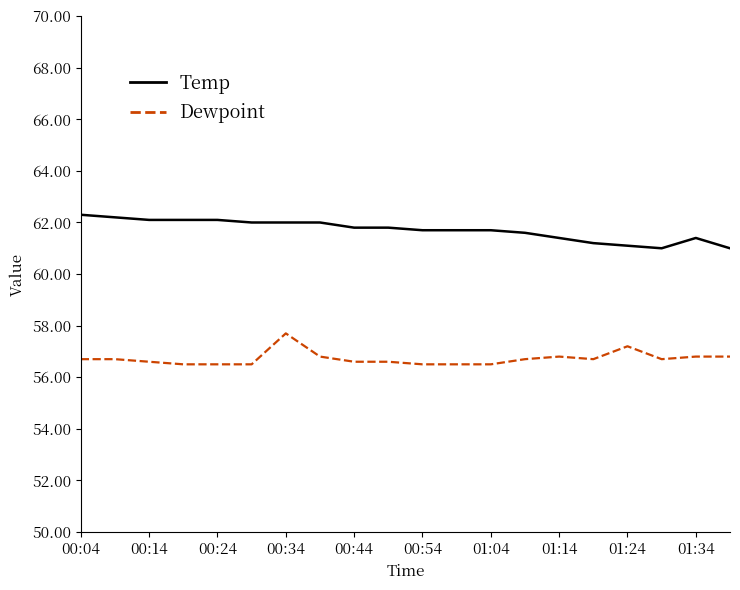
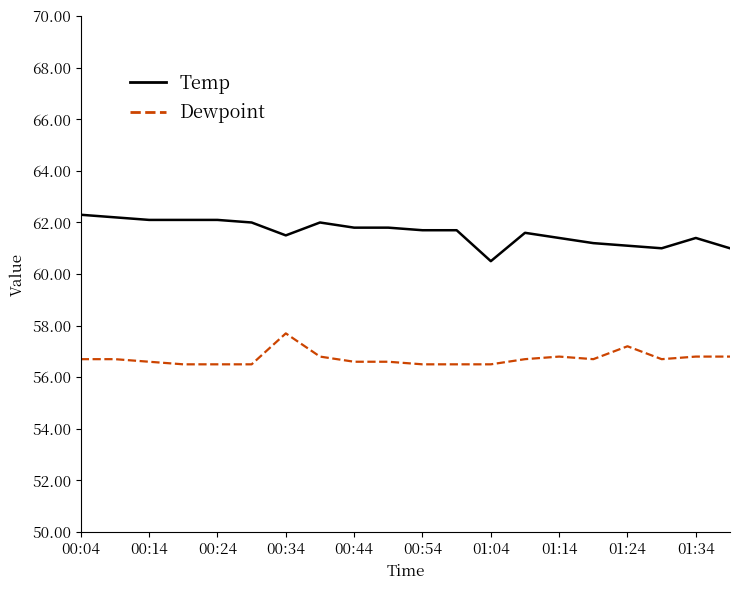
  {
    "Temp": {
      "00:04": 62.3,
      "00:14": 62.1,
      "00:24": 62.1,
-     "00:34": 62.0,
+     "00:34": 61.5,
      "00:44": 61.8,
      "00:54": 61.7,
-     "01:04": 61.7,
+     "01:04": 60.5,
      "01:14": 61.4,
      "01:24": 61.1,
      "01:34": 61.4
    },
    "Dewpoint": {
      "00:04": 56.7,
      "00:14": 56.6,
      "00:24": 56.5,
      "00:34": 57.7,
      "00:44": 56.6,
      "00:54": 56.5,
      "01:04": 56.5,
      "01:14": 56.8,
      "01:24": 57.2,
      "01:34": 56.8
    }
  }
